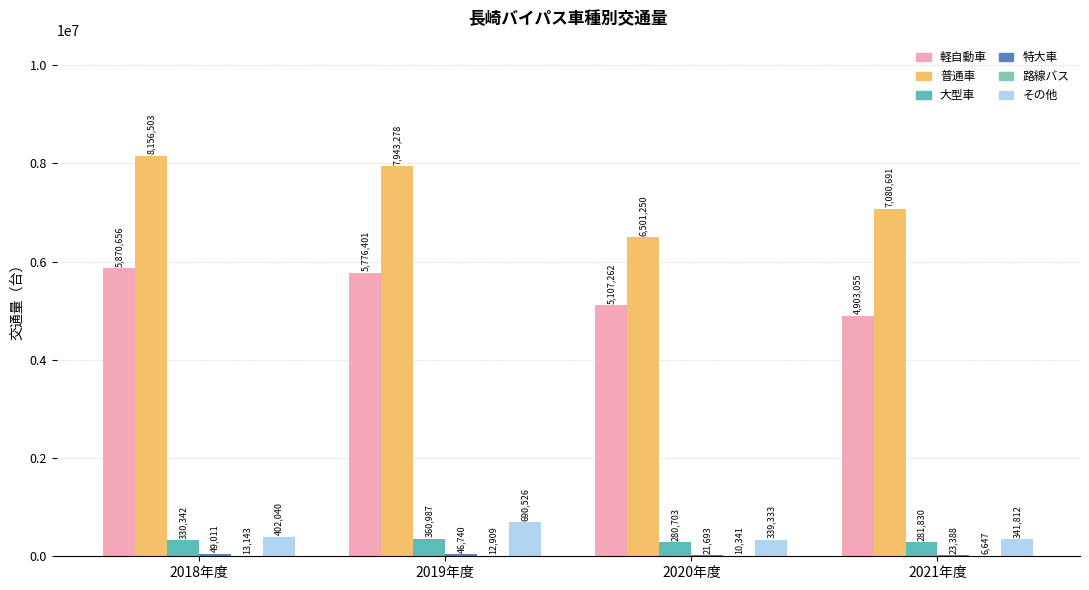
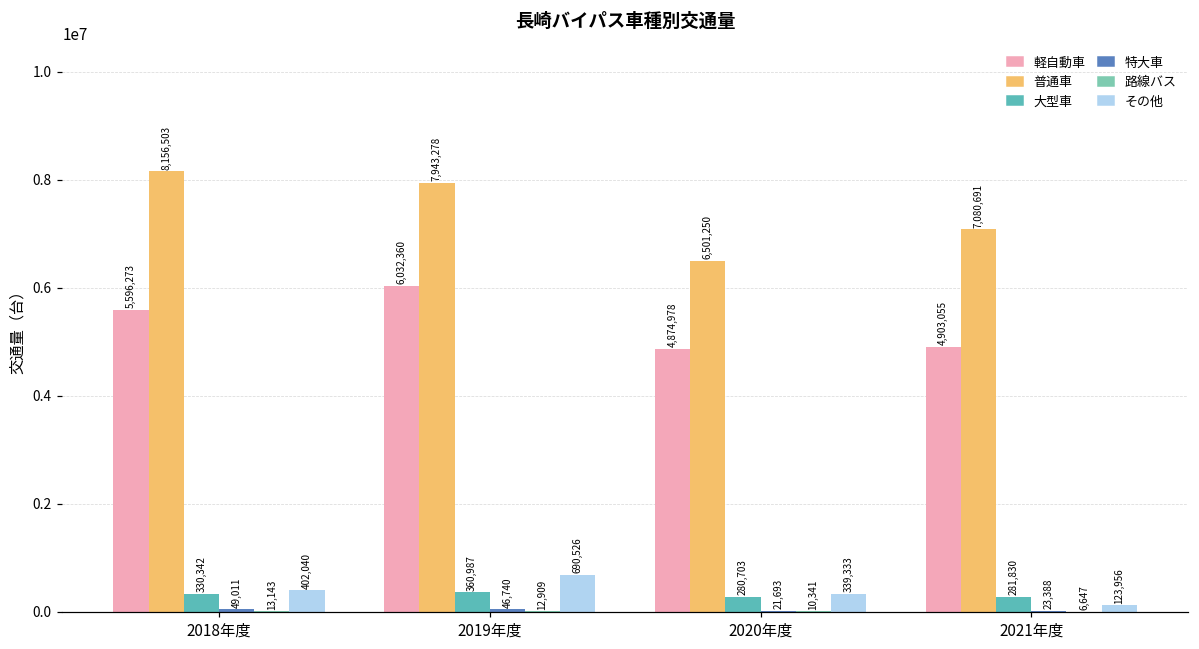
  {
    "軽自動車": {
-     "2018年度": "5,870,656",
-     "2019年度": "5,776,401",
-     "2020年度": "5,107,262",
+     "2018年度": "5,596,273",
+     "2019年度": "6,032,360",
+     "2020年度": "4,874,978",
      "2021年度": "4,903,055"
    },
    "普通車": {
      "2018年度": "8,156,503",
      "2019年度": "7,943,278",
      "2020年度": "6,501,250",
      "2021年度": "7,080,691"
    },
    "その他": {
      "2018年度": "402,040",
      "2019年度": "690,526",
      "2020年度": "339,333",
-     "2021年度": "341,812"
+     "2021年度": "123,956"
    }
  }
